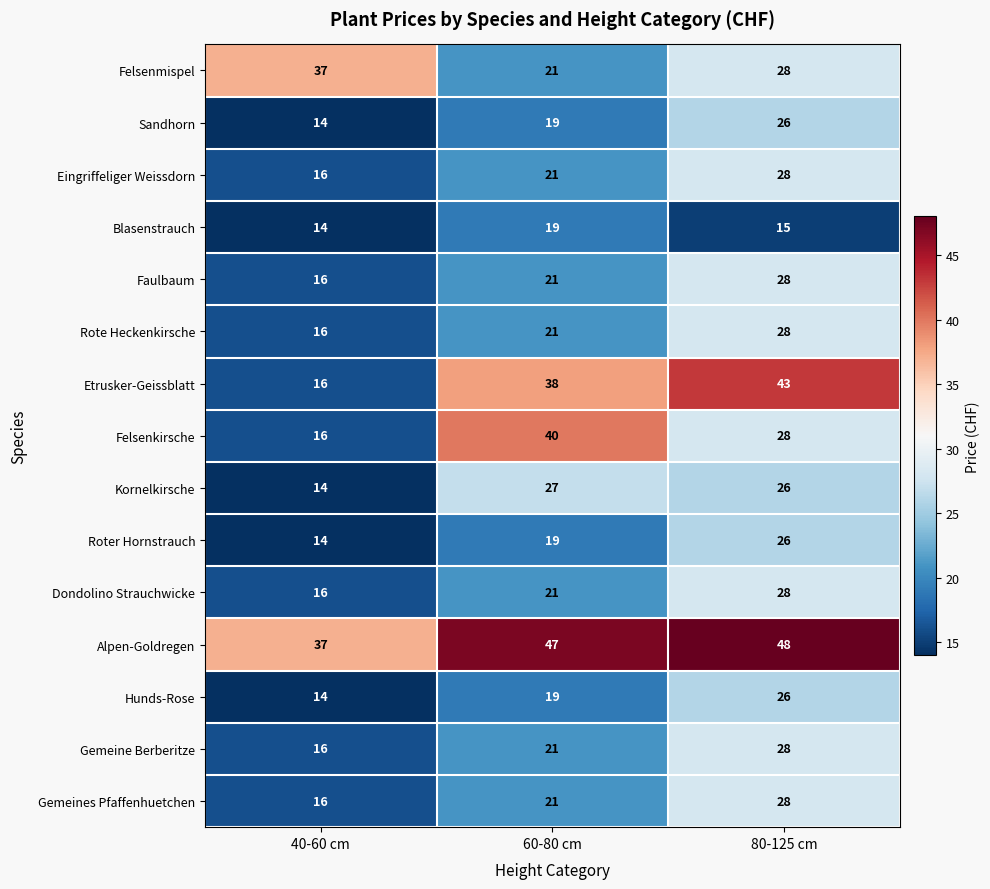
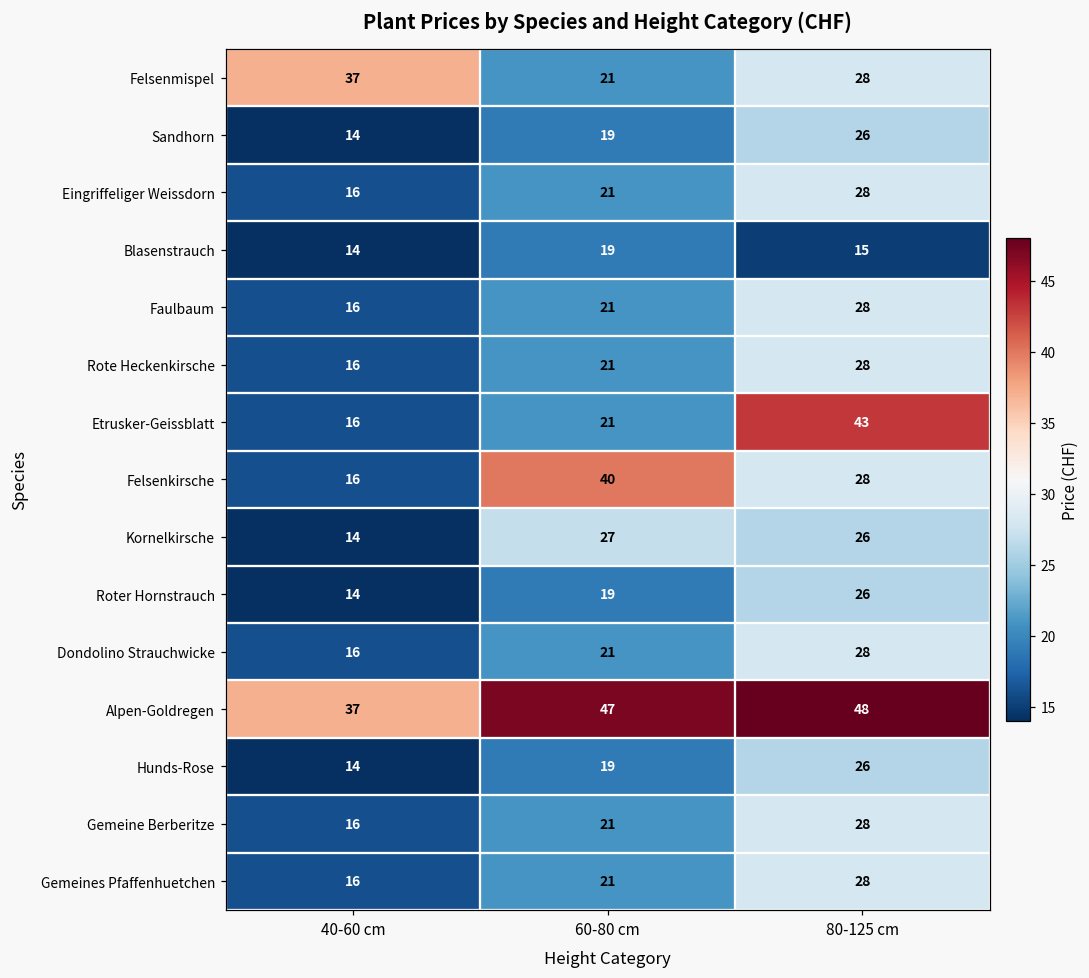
  {
    "Felsenmispel": {
      "40-60 cm": 37,
      "60-80 cm": 21,
      "80-125 cm": 28
    },
    "Sandhorn": {
      "40-60 cm": 14,
      "60-80 cm": 19,
      "80-125 cm": 26
    },
    "Eingriffeliger Weissdorn": {
      "40-60 cm": 16,
      "60-80 cm": 21,
      "80-125 cm": 28
    },
    "Blasenstrauch": {
      "40-60 cm": 14,
      "60-80 cm": 19,
      "80-125 cm": 15
    },
    "Faulbaum": {
      "40-60 cm": 16,
      "60-80 cm": 21,
      "80-125 cm": 28
    },
    "Rote Heckenkirsche": {
      "40-60 cm": 16,
      "60-80 cm": 21,
      "80-125 cm": 28
    },
    "Etrusker-Geissblatt": {
      "40-60 cm": 16,
-     "60-80 cm": 38,
+     "60-80 cm": 21,
      "80-125 cm": 43
    },
    "Felsenkirsche": {
      "40-60 cm": 16,
      "60-80 cm": 40,
      "80-125 cm": 28
    },
    "Kornelkirsche": {
      "40-60 cm": 14,
      "60-80 cm": 27,
      "80-125 cm": 26
    },
    "Roter Hornstrauch": {
      "40-60 cm": 14,
      "60-80 cm": 19,
      "80-125 cm": 26
    },
    "Dondolino Strauchwicke": {
      "40-60 cm": 16,
      "60-80 cm": 21,
      "80-125 cm": 28
    },
    "Alpen-Goldregen": {
      "40-60 cm": 37,
      "60-80 cm": 47,
      "80-125 cm": 48
    },
    "Hunds-Rose": {
      "40-60 cm": 14,
      "60-80 cm": 19,
      "80-125 cm": 26
    },
    "Gemeine Berberitze": {
      "40-60 cm": 16,
      "60-80 cm": 21,
      "80-125 cm": 28
    },
    "Gemeines Pfaffenhuetchen": {
      "40-60 cm": 16,
      "60-80 cm": 21,
      "80-125 cm": 28
    }
  }
